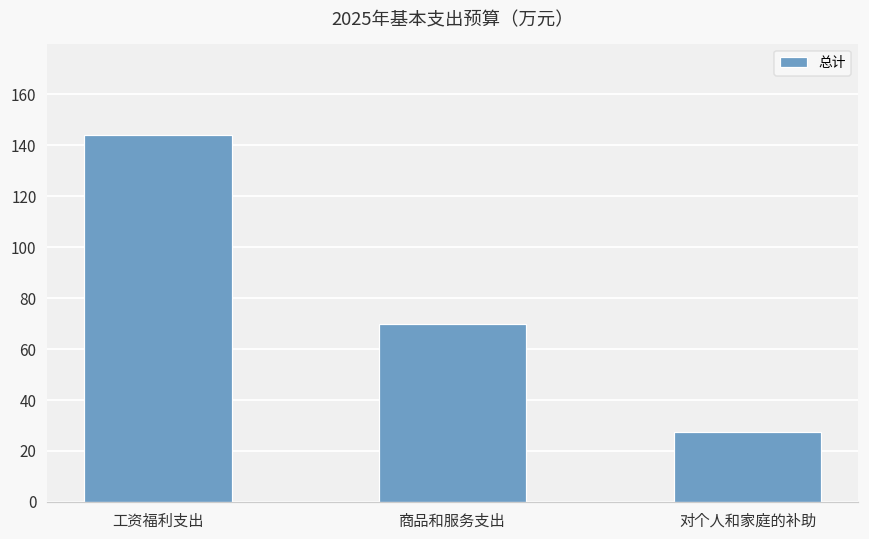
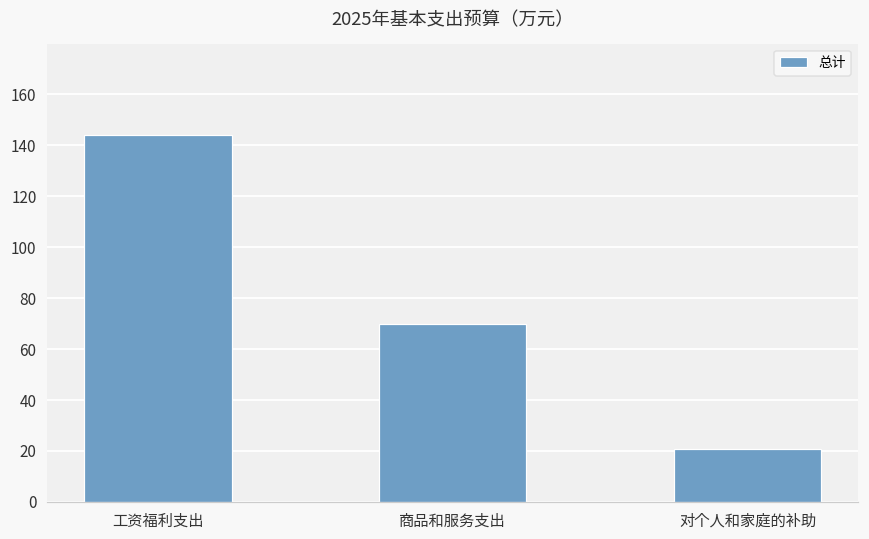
  {
    "工资福利支出": 144,
    "商品和服务支出": 70,
-   "对个人和家庭的补助": 28
+   "对个人和家庭的补助": 21
  }
